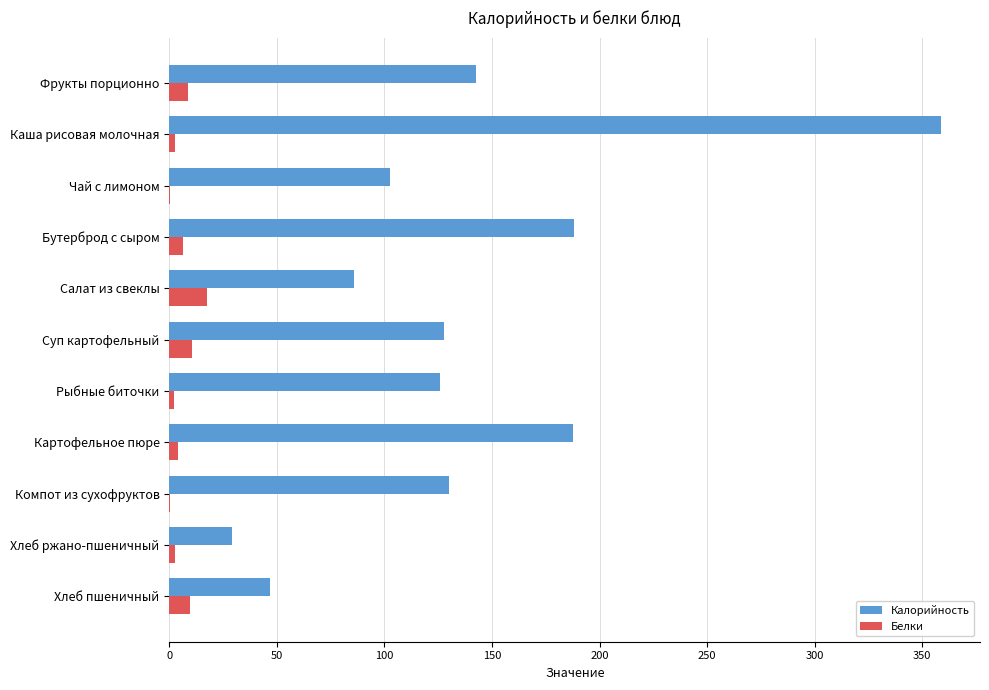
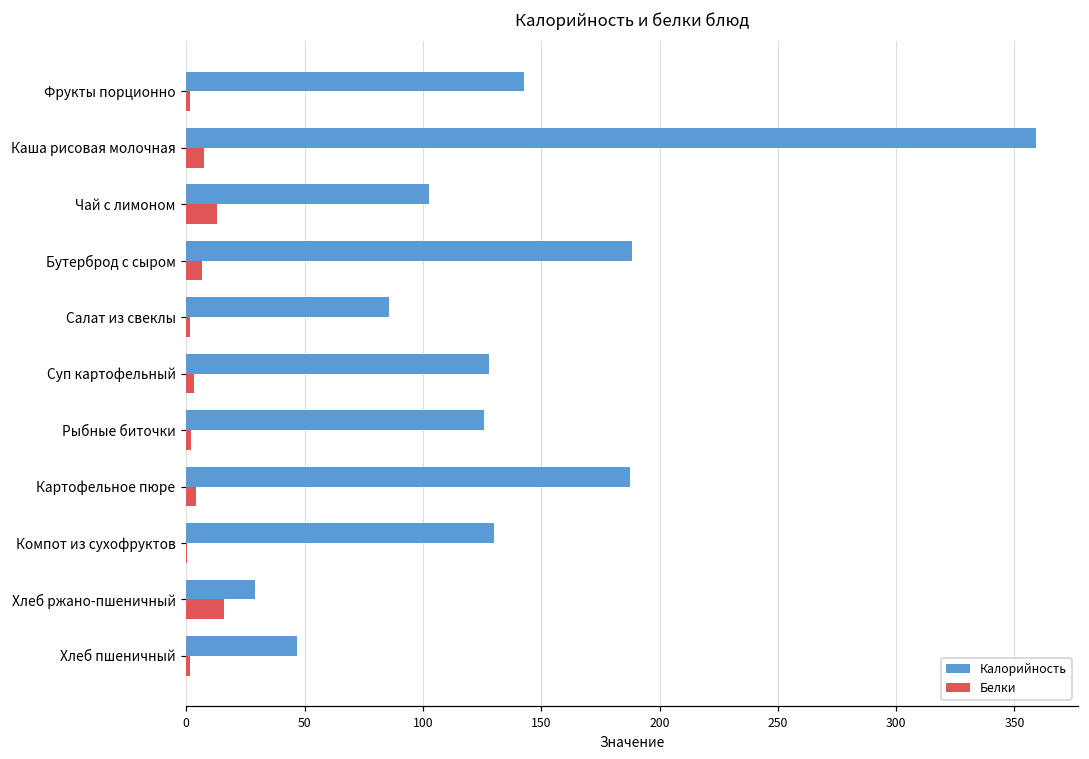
  {
    "Калорийность": {
      "Фрукты порционно": 143,
      "Каша рисовая молочная": 359,
      "Чай с лимоном": 103,
      "Бутерброд с сыром": 188,
      "Салат из свеклы": 86,
      "Суп картофельный": 128,
      "Рыбные биточки": 126,
      "Картофельное пюре": 188,
      "Компот из сухофруктов": 130,
      "Хлеб ржано-пшеничный": 29,
      "Хлеб пшеничный": 47
    },
    "Белки": {
-     "Фрукты порционно": 9,
-     "Каша рисовая молочная": 2,
-     "Чай с лимоном": 0,
+     "Фрукты порционно": 2,
+     "Каша рисовая молочная": 7,
+     "Чай с лимоном": 13,
      "Бутерброд с сыром": 6,
-     "Салат из свеклы": 17,
-     "Суп картофельный": 11,
+     "Салат из свеклы": 1,
+     "Суп картофельный": 3,
      "Рыбные биточки": 2,
      "Картофельное пюре": 4,
-     "Хлеб ржано-пшеничный": 3,
-     "Хлеб пшеничный": 9
+     "Хлеб ржано-пшеничный": 16,
+     "Хлеб пшеничный": 2
    }
  }
